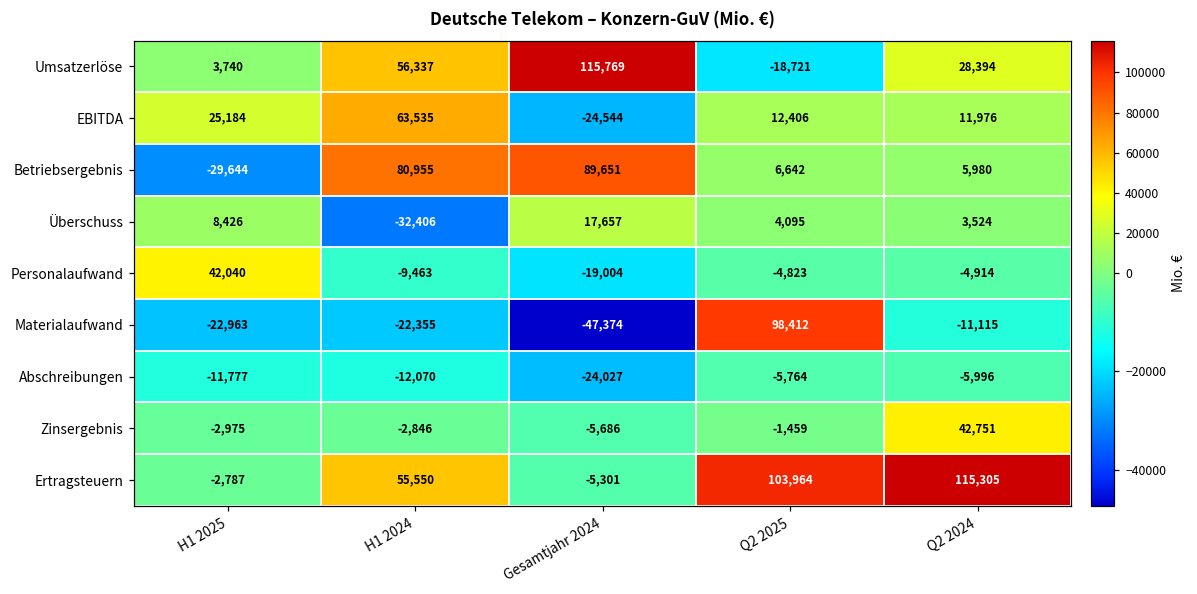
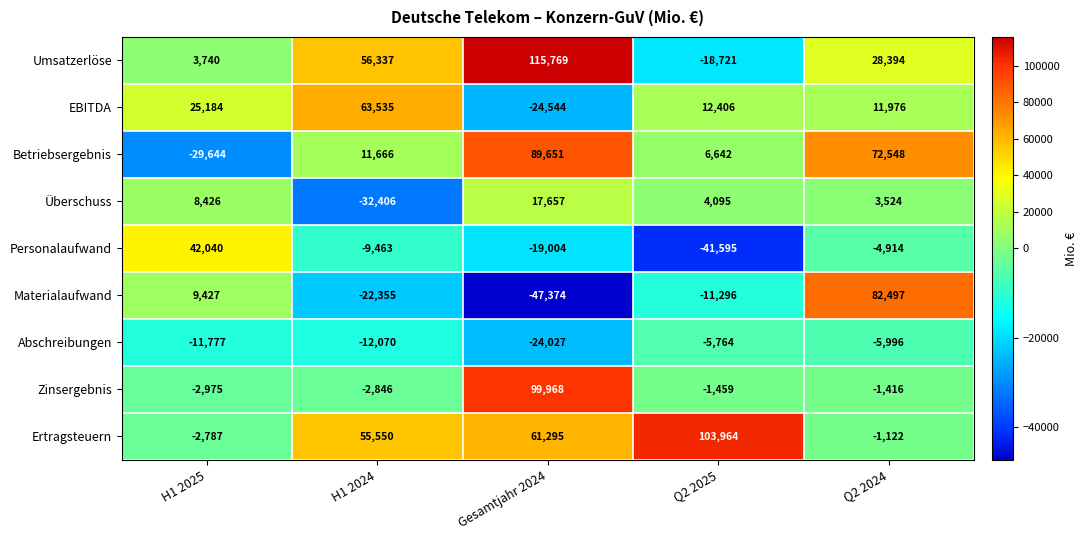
  {
    "Umsatzerlöse": {
      "H1 2025": "3,740",
      "H1 2024": "56,337",
      "Gesamtjahr 2024": "115,769",
      "Q2 2025": "-18,721",
      "Q2 2024": "28,394"
    },
    "EBITDA": {
      "H1 2025": "25,184",
      "H1 2024": "63,535",
      "Gesamtjahr 2024": "-24,544",
      "Q2 2025": "12,406",
      "Q2 2024": "11,976"
    },
    "Betriebsergebnis": {
      "H1 2025": "-29,644",
-     "H1 2024": "80,955",
+     "H1 2024": "11,666",
      "Gesamtjahr 2024": "89,651",
      "Q2 2025": "6,642",
-     "Q2 2024": "5,980"
+     "Q2 2024": "72,548"
    },
    "Überschuss": {
      "H1 2025": "8,426",
      "H1 2024": "-32,406",
      "Gesamtjahr 2024": "17,657",
      "Q2 2025": "4,095",
      "Q2 2024": "3,524"
    },
    "Personalaufwand": {
      "H1 2025": "42,040",
      "H1 2024": "-9,463",
      "Gesamtjahr 2024": "-19,004",
-     "Q2 2025": "-4,823",
+     "Q2 2025": "-41,595",
      "Q2 2024": "-4,914"
    },
    "Materialaufwand": {
-     "H1 2025": "-22,963",
+     "H1 2025": "9,427",
      "H1 2024": "-22,355",
      "Gesamtjahr 2024": "-47,374",
-     "Q2 2025": "98,412",
-     "Q2 2024": "-11,115"
+     "Q2 2025": "-11,296",
+     "Q2 2024": "82,497"
    },
    "Abschreibungen": {
      "H1 2025": "-11,777",
      "H1 2024": "-12,070",
      "Gesamtjahr 2024": "-24,027",
      "Q2 2025": "-5,764",
      "Q2 2024": "-5,996"
    },
    "Zinsergebnis": {
      "H1 2025": "-2,975",
      "H1 2024": "-2,846",
-     "Gesamtjahr 2024": "-5,686",
+     "Gesamtjahr 2024": "99,968",
      "Q2 2025": "-1,459",
-     "Q2 2024": "42,751"
+     "Q2 2024": "-1,416"
    },
    "Ertragsteuern": {
      "H1 2025": "-2,787",
      "H1 2024": "55,550",
-     "Gesamtjahr 2024": "-5,301",
+     "Gesamtjahr 2024": "61,295",
      "Q2 2025": "103,964",
-     "Q2 2024": "115,305"
+     "Q2 2024": "-1,122"
    }
  }
